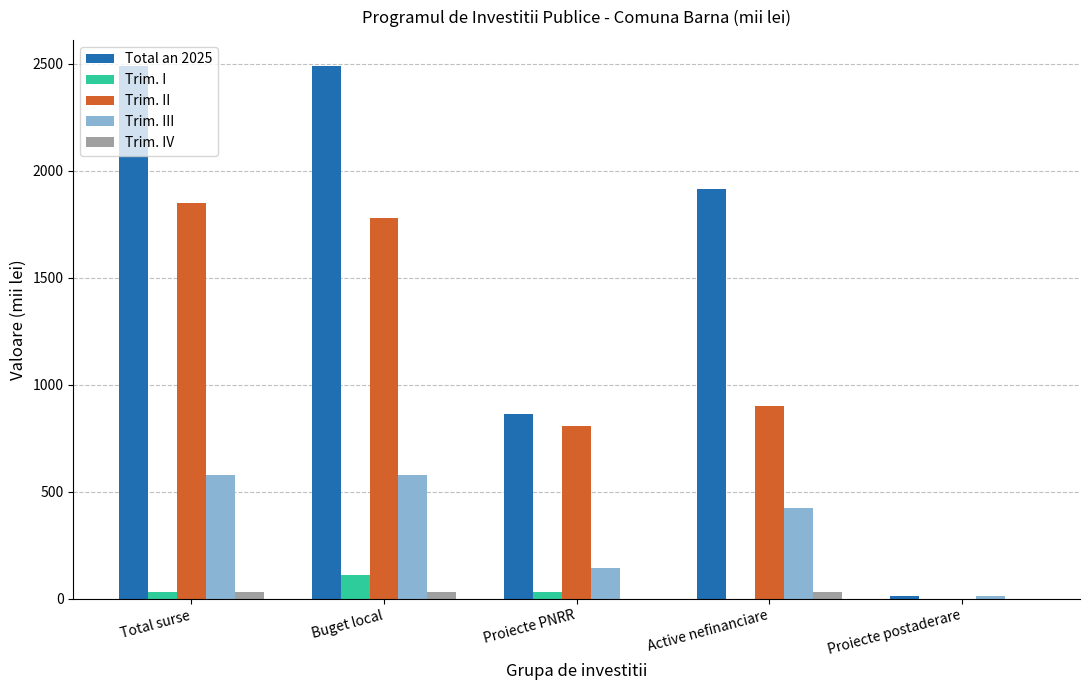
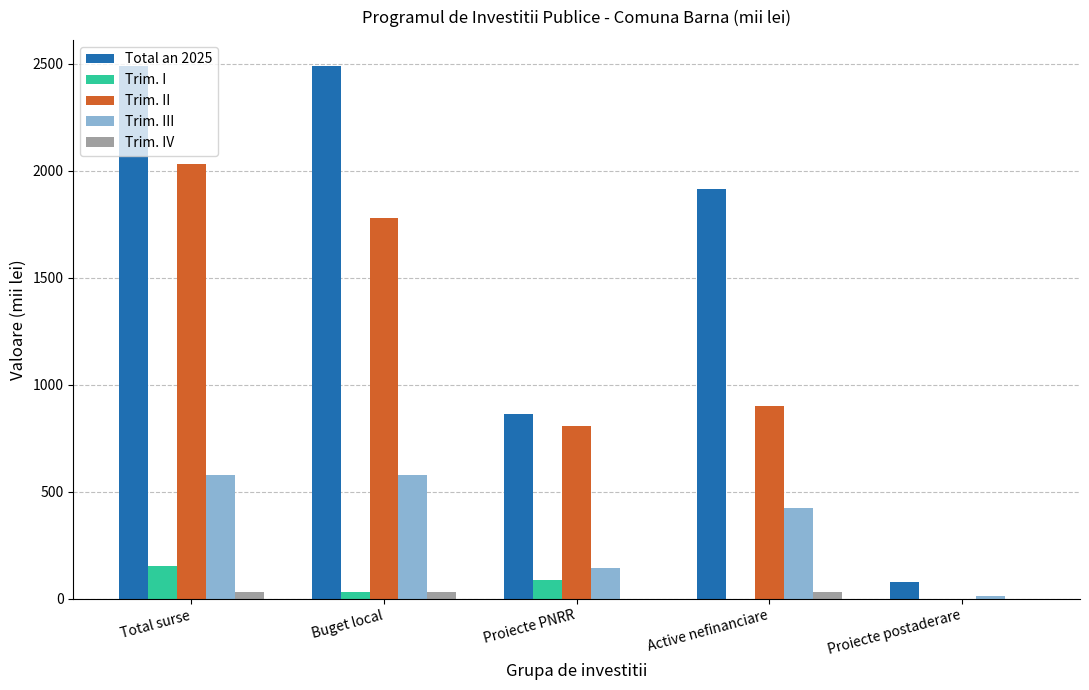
  {
    "Total an 2025": {
      "Buget local": 2490,
      "Proiecte PNRR": 870,
      "Active nefinanciare": 1910,
-     "Proiecte postaderare": 10
+     "Proiecte postaderare": 80
    },
    "Trim. I": {
-     "Total surse": 30,
-     "Buget local": 110,
-     "Proiecte PNRR": 30,
+     "Total surse": 150,
+     "Buget local": 30,
+     "Proiecte PNRR": 90,
      "Active nefinanciare": 0,
      "Proiecte postaderare": 0
    },
    "Trim. II": {
-     "Total surse": 1850,
+     "Total surse": 2030,
      "Buget local": 1780,
      "Proiecte PNRR": 810,
      "Active nefinanciare": 900,
      "Proiecte postaderare": 0
    }
  }
